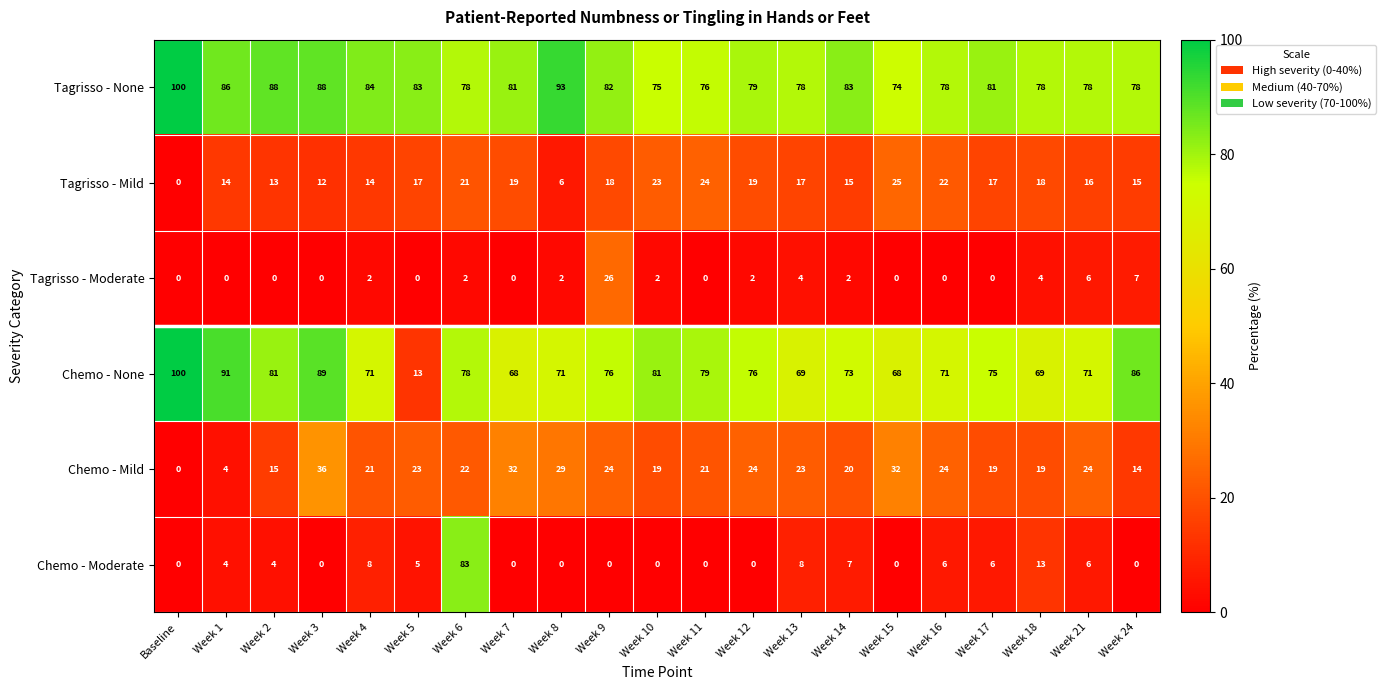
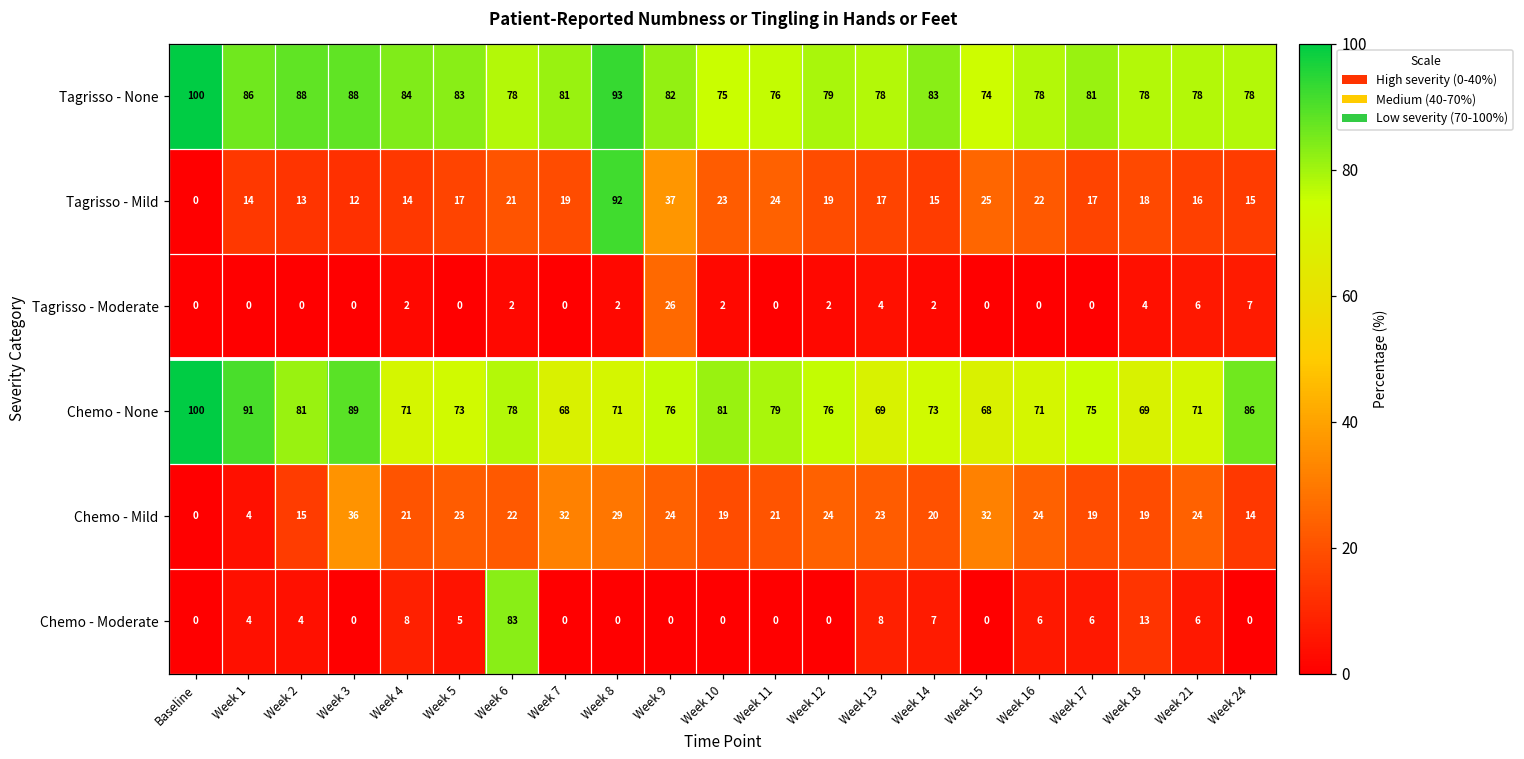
  {
    "Tagrisso - None": {
      "Baseline": 100,
      "Week 1": 86,
      "Week 2": 88,
      "Week 3": 88,
      "Week 4": 84,
      "Week 5": 83,
      "Week 6": 78,
      "Week 7": 81,
      "Week 8": 93,
      "Week 9": 82,
      "Week 10": 75,
      "Week 11": 76,
      "Week 12": 79,
      "Week 13": 78,
      "Week 14": 83,
      "Week 15": 74,
      "Week 16": 78,
      "Week 17": 81,
      "Week 18": 78,
      "Week 21": 78,
      "Week 24": 78
    },
    "Tagrisso - Mild": {
      "Baseline": 0,
      "Week 1": 14,
      "Week 2": 13,
      "Week 3": 12,
      "Week 4": 14,
      "Week 5": 17,
      "Week 6": 21,
      "Week 7": 19,
-     "Week 8": 6,
-     "Week 9": 18,
+     "Week 8": 92,
+     "Week 9": 37,
      "Week 10": 23,
      "Week 11": 24,
      "Week 12": 19,
      "Week 13": 17,
      "Week 14": 15,
      "Week 15": 25,
      "Week 16": 22,
      "Week 17": 17,
      "Week 18": 18,
      "Week 21": 16,
      "Week 24": 15
    },
    "Tagrisso - Moderate": {
      "Baseline": 0,
      "Week 1": 0,
      "Week 2": 0,
      "Week 3": 0,
      "Week 4": 2,
      "Week 5": 0,
      "Week 6": 2,
      "Week 7": 0,
      "Week 8": 2,
      "Week 9": 26,
      "Week 10": 2,
      "Week 11": 0,
      "Week 12": 2,
      "Week 13": 4,
      "Week 14": 2,
      "Week 15": 0,
      "Week 16": 0,
      "Week 17": 0,
      "Week 18": 4,
      "Week 21": 6,
      "Week 24": 7
    },
    "Chemo - None": {
      "Baseline": 100,
      "Week 1": 91,
      "Week 2": 81,
      "Week 3": 89,
      "Week 4": 71,
-     "Week 5": 13,
+     "Week 5": 73,
      "Week 6": 78,
      "Week 7": 68,
      "Week 8": 71,
      "Week 9": 76,
      "Week 10": 81,
      "Week 11": 79,
      "Week 12": 76,
      "Week 13": 69,
      "Week 14": 73,
      "Week 15": 68,
      "Week 16": 71,
      "Week 17": 75,
      "Week 18": 69,
      "Week 21": 71,
      "Week 24": 86
    },
    "Chemo - Mild": {
      "Baseline": 0,
      "Week 1": 4,
      "Week 2": 15,
      "Week 3": 36,
      "Week 4": 21,
      "Week 5": 23,
      "Week 6": 22,
      "Week 7": 32,
      "Week 8": 29,
      "Week 9": 24,
      "Week 10": 19,
      "Week 11": 21,
      "Week 12": 24,
      "Week 13": 23,
      "Week 14": 20,
      "Week 15": 32,
      "Week 16": 24,
      "Week 17": 19,
      "Week 18": 19,
      "Week 21": 24,
      "Week 24": 14
    },
    "Chemo - Moderate": {
      "Baseline": 0,
      "Week 1": 4,
      "Week 2": 4,
      "Week 3": 0,
      "Week 4": 8,
      "Week 5": 5,
      "Week 6": 83,
      "Week 7": 0,
      "Week 8": 0,
      "Week 9": 0,
      "Week 10": 0,
      "Week 11": 0,
      "Week 12": 0,
      "Week 13": 8,
      "Week 14": 7,
      "Week 15": 0,
      "Week 16": 6,
      "Week 17": 6,
      "Week 18": 13,
      "Week 21": 6,
      "Week 24": 0
    }
  }
